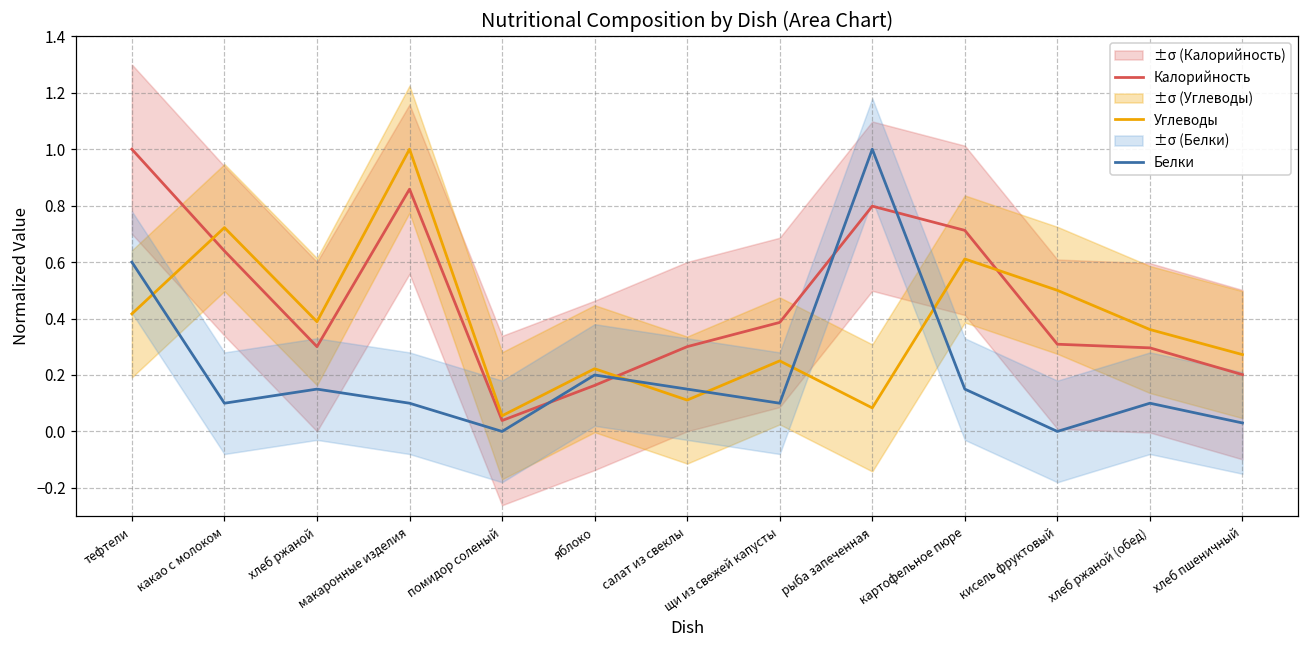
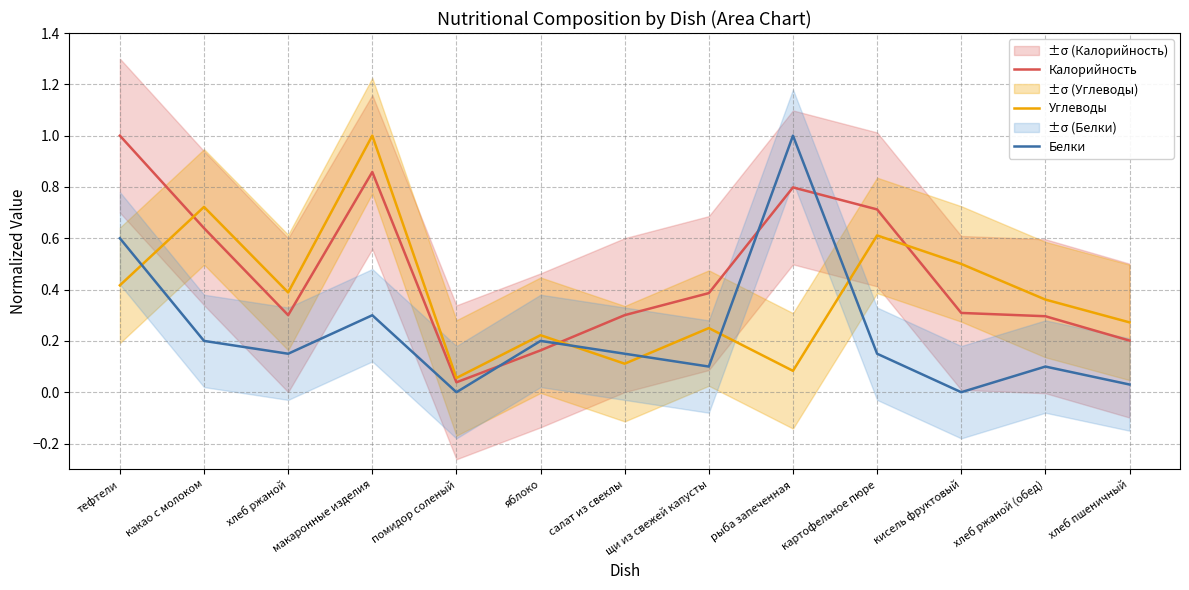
  {
    "Белки": {
      "тефтели": 0.60,
-     "какао с молоком": 0.10,
+     "какао с молоком": 0.20,
      "хлеб ржаной": 0.15,
-     "макаронные изделия": 0.10,
+     "макаронные изделия": 0.30,
      "помидор соленый": 0.00,
      "яблоко": 0.20,
      "салат из свеклы": 0.15,
      "щи из свежей капусты": 0.10,
      "рыба запеченная": 1.00,
      "картофельное пюре": 0.15,
      "кисель фруктовый": 0.00,
      "хлеб ржаной (обед)": 0.10,
      "хлеб пшеничный": 0.03
    }
  }
